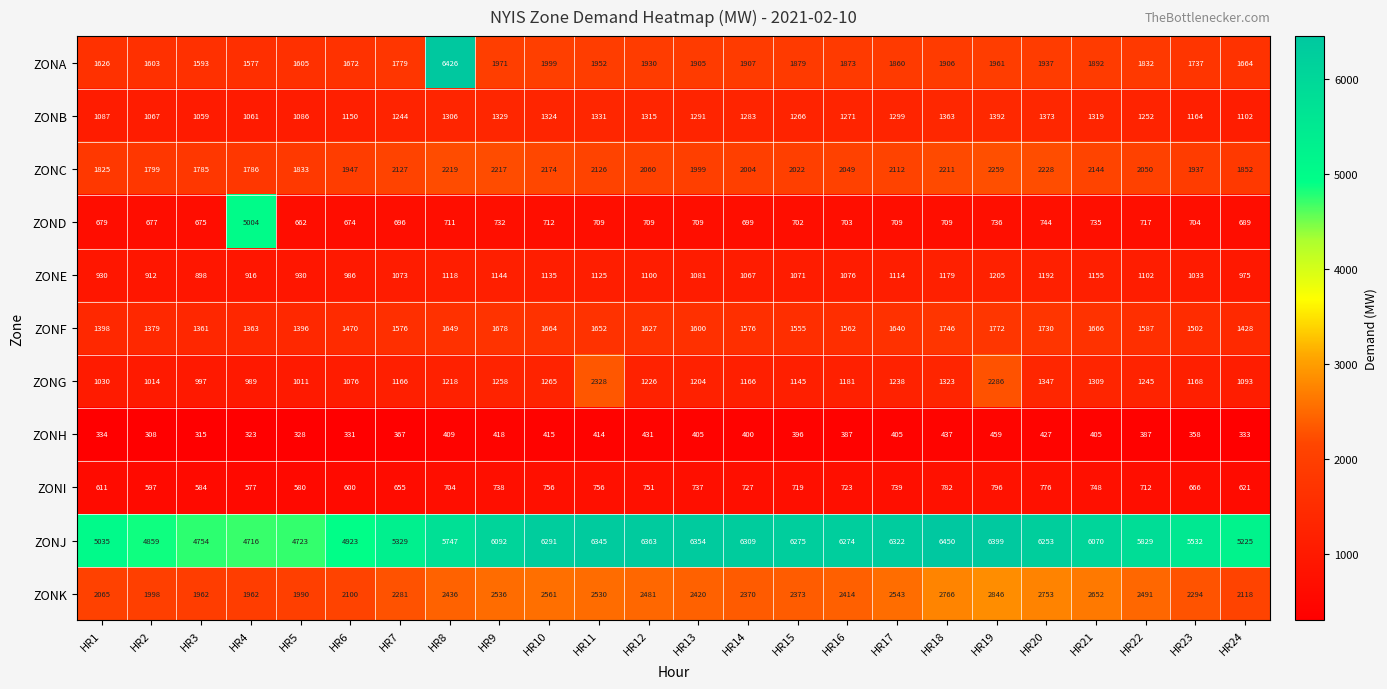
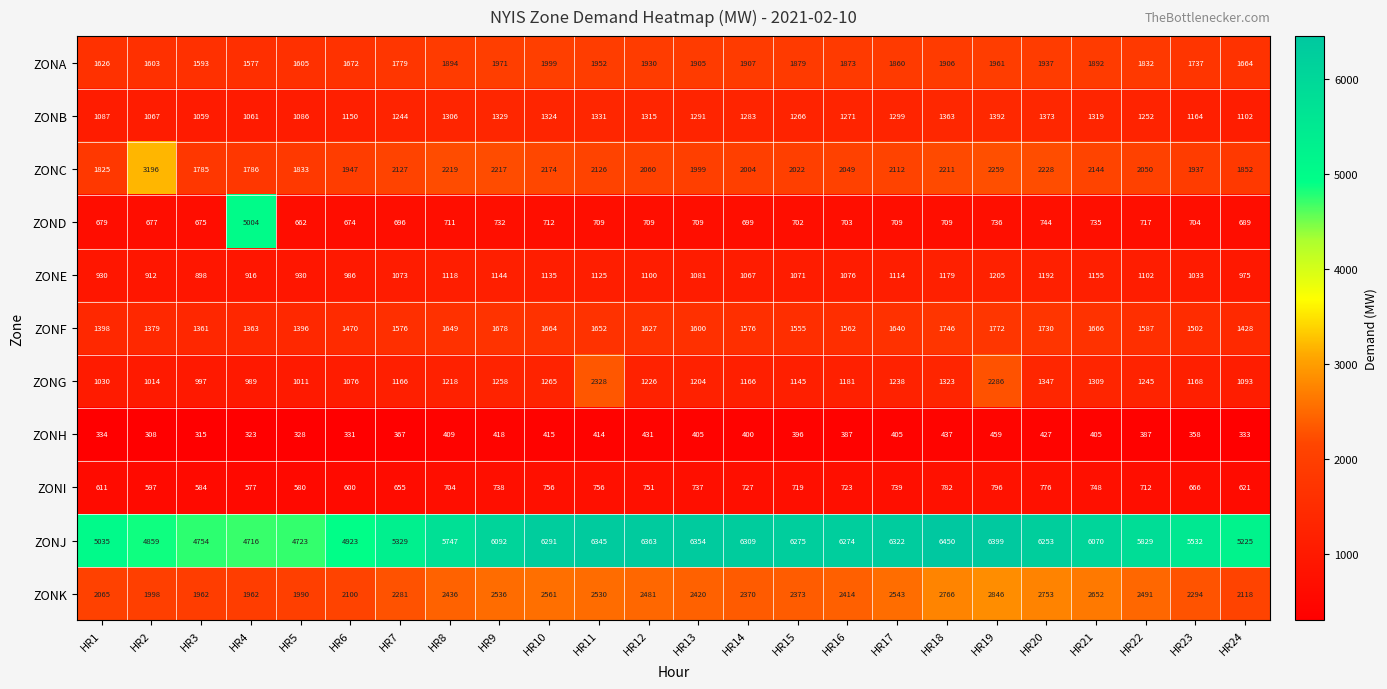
  {
    "ZONA": {
      "HR1": 1626,
      "HR2": 1603,
      "HR3": 1593,
      "HR4": 1577,
      "HR5": 1605,
      "HR6": 1672,
      "HR7": 1779,
-     "HR8": 6426,
+     "HR8": 1894,
      "HR9": 1971,
      "HR10": 1999,
      "HR11": 1952,
      "HR12": 1930,
      "HR13": 1905,
      "HR14": 1907,
      "HR15": 1879,
      "HR16": 1873,
      "HR17": 1860,
      "HR18": 1906,
      "HR19": 1961,
      "HR20": 1937,
      "HR21": 1892,
      "HR22": 1832,
      "HR23": 1737,
      "HR24": 1664
    },
    "ZONC": {
      "HR1": 1825,
-     "HR2": 1799,
+     "HR2": 3196,
      "HR3": 1785,
      "HR4": 1786,
      "HR5": 1833,
      "HR6": 1947,
      "HR7": 2127,
      "HR8": 2219,
      "HR9": 2217,
      "HR10": 2174,
      "HR11": 2126,
      "HR12": 2060,
      "HR13": 1999,
      "HR14": 2004,
      "HR15": 2022,
      "HR16": 2049,
      "HR17": 2112,
      "HR18": 2211,
      "HR19": 2259,
      "HR20": 2228,
      "HR21": 2144,
      "HR22": 2050,
      "HR23": 1937,
      "HR24": 1852
    }
  }
